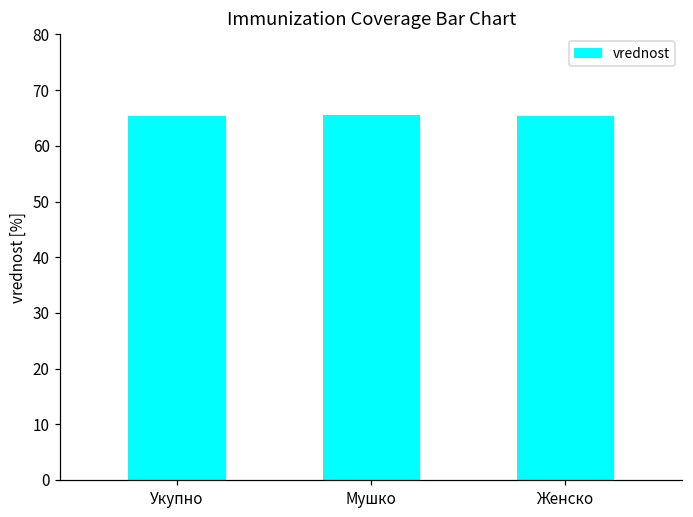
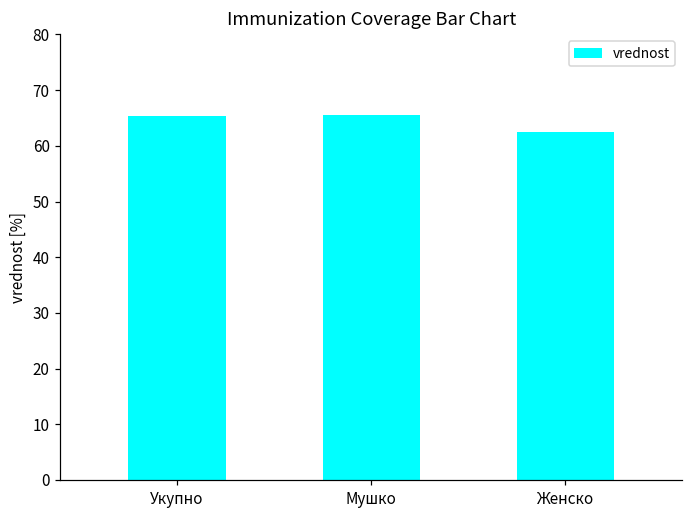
  {
    "Укупно": 65,
    "Мушко": 66,
-   "Женско": 65
+   "Женско": 62
  }
